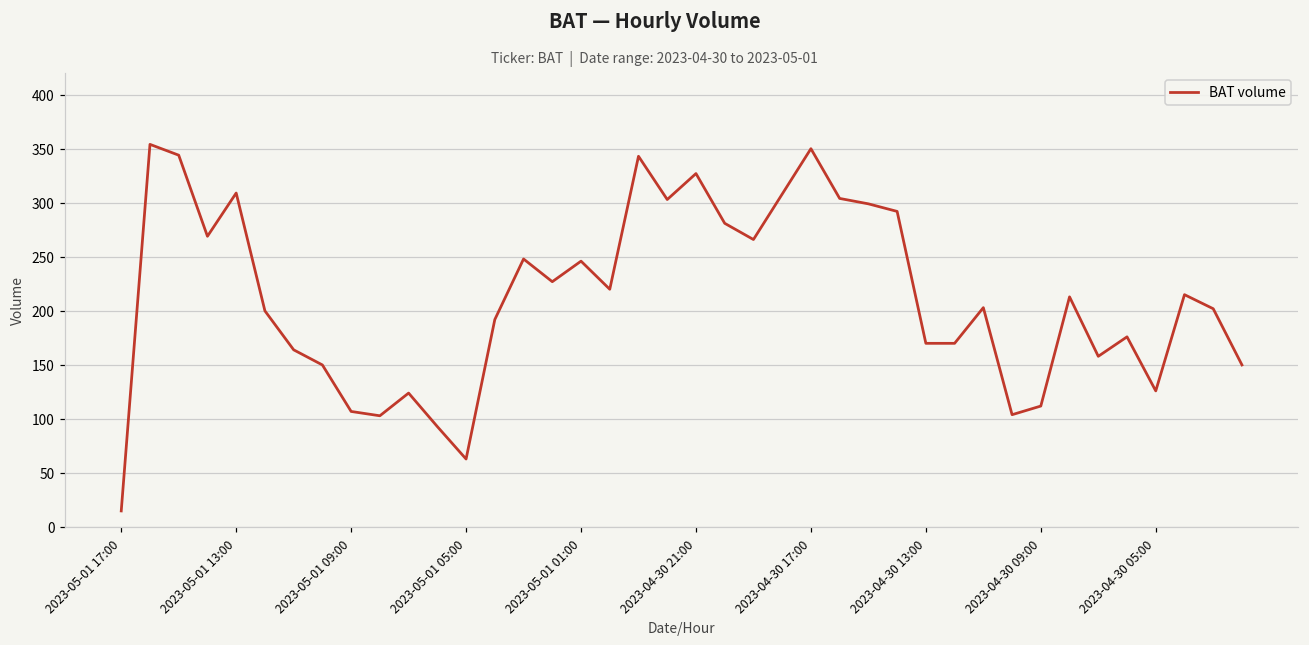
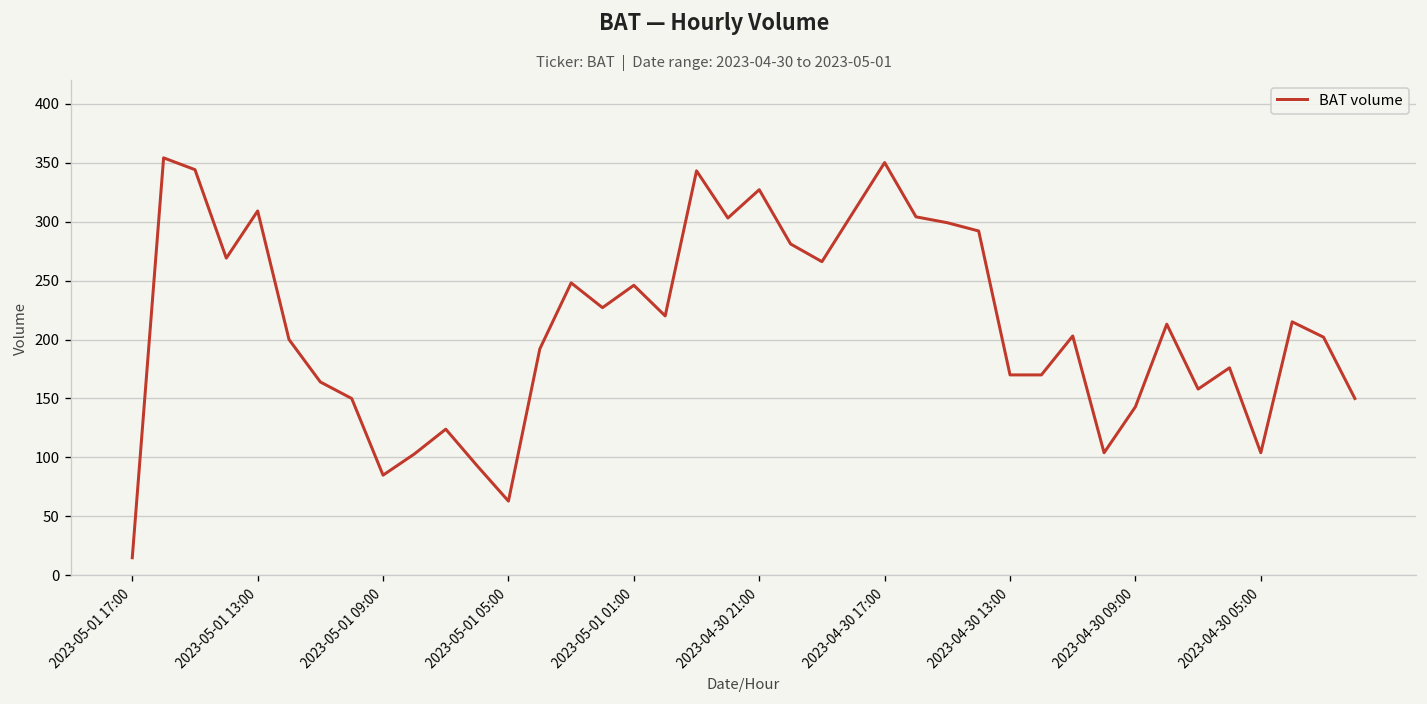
  {
    "2023-05-01 17:00": 20,
    "2023-05-01 13:00": 310,
-   "2023-05-01 09:00": 110,
+   "2023-05-01 09:00": 90,
    "2023-05-01 05:00": 60,
    "2023-05-01 01:00": 250,
    "2023-04-30 21:00": 330,
    "2023-04-30 17:00": 350,
    "2023-04-30 13:00": 170,
-   "2023-04-30 09:00": 110,
-   "2023-04-30 05:00": 130
+   "2023-04-30 09:00": 140,
+   "2023-04-30 05:00": 100
  }
